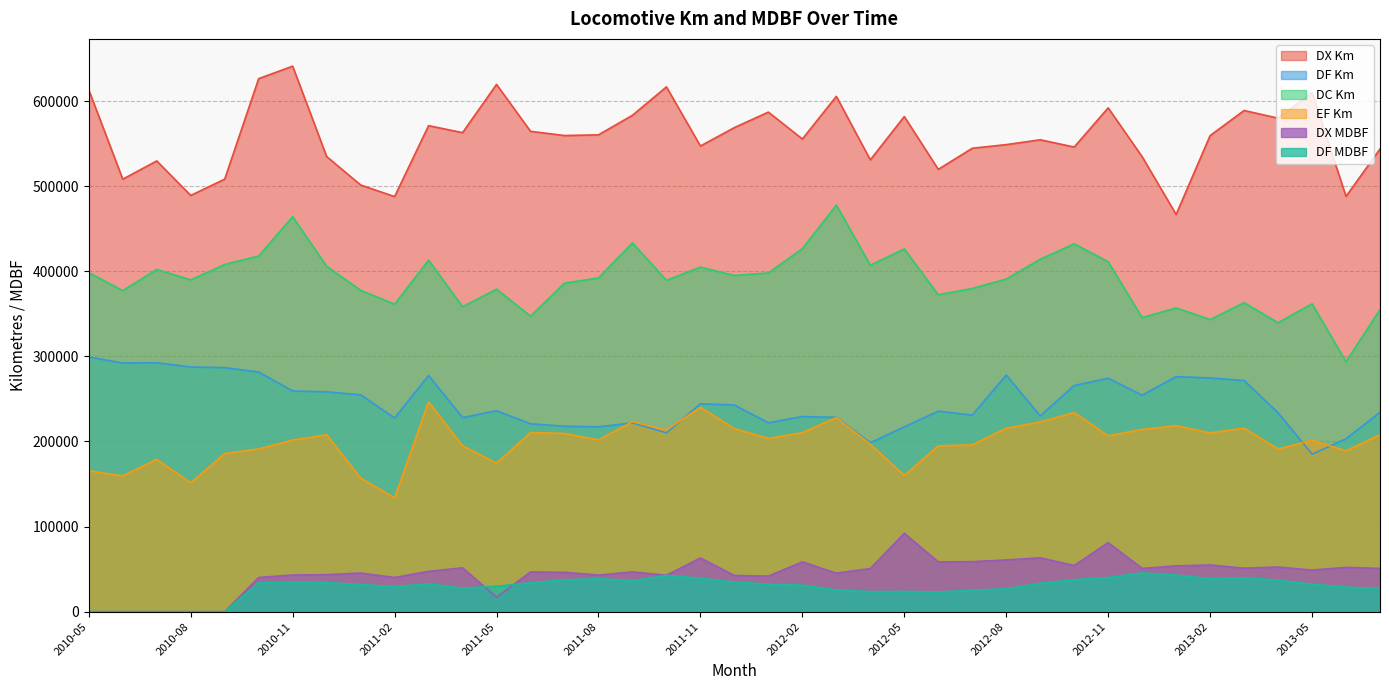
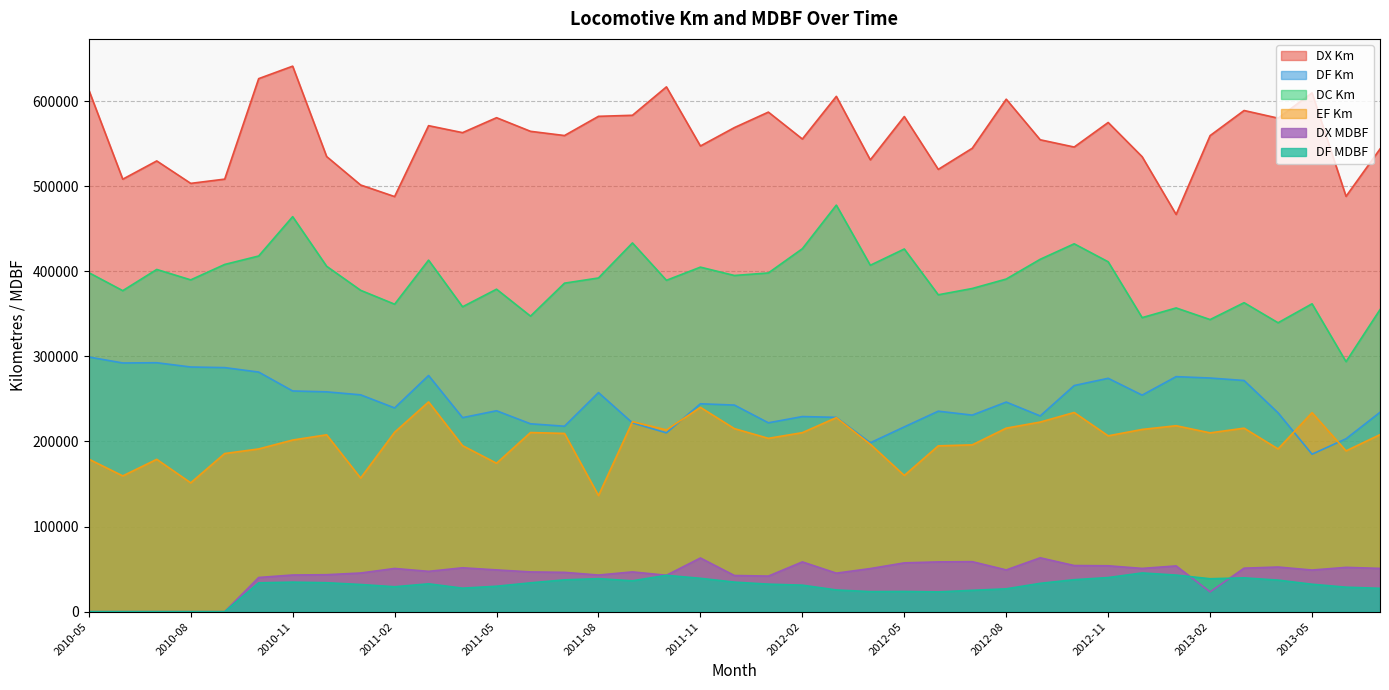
  {
    "DX Km": {
      "2010-05": 610000,
-     "2010-08": 490000,
+     "2010-08": 500000,
      "2010-11": 640000,
      "2011-02": 490000,
-     "2011-05": 620000,
-     "2011-08": 560000,
+     "2011-05": 580000,
+     "2011-08": 580000,
      "2011-11": 550000,
      "2012-02": 560000,
      "2012-05": 580000,
-     "2012-08": 550000,
-     "2012-11": 590000,
+     "2012-08": 600000,
+     "2012-11": 570000,
      "2013-02": 560000
    },
    "DF Km": {
      "2010-05": 300000,
      "2010-08": 290000,
      "2010-11": 260000,
-     "2011-02": 230000,
+     "2011-02": 240000,
      "2011-05": 240000,
-     "2011-08": 220000,
+     "2011-08": 260000,
      "2011-11": 240000,
      "2012-02": 230000,
      "2012-05": 220000,
-     "2012-08": 280000,
+     "2012-08": 250000,
      "2012-11": 270000,
      "2013-02": 270000,
      "2013-05": 190000
    },
    "EF Km": {
-     "2010-05": 170000,
+     "2010-05": 180000,
      "2010-08": 150000,
      "2010-11": 200000,
-     "2011-02": 130000,
+     "2011-02": 210000,
      "2011-05": 170000,
-     "2011-08": 200000,
+     "2011-08": 140000,
      "2011-11": 240000,
      "2012-02": 210000,
      "2012-05": 160000,
      "2012-08": 220000,
      "2012-11": 210000,
      "2013-02": 210000,
-     "2013-05": 200000
+     "2013-05": 230000
    },
    "DX MDBF": {
      "2010-11": 40000,
-     "2011-02": 40000,
-     "2011-05": 20000,
+     "2011-02": 50000,
+     "2011-05": 50000,
      "2011-08": 40000,
      "2011-11": 60000,
      "2012-02": 60000,
-     "2012-05": 90000,
-     "2012-08": 60000,
-     "2012-11": 80000,
-     "2013-02": 50000,
+     "2012-05": 60000,
+     "2012-08": 50000,
+     "2012-11": 50000,
+     "2013-02": 20000,
      "2013-05": 50000
    }
  }
